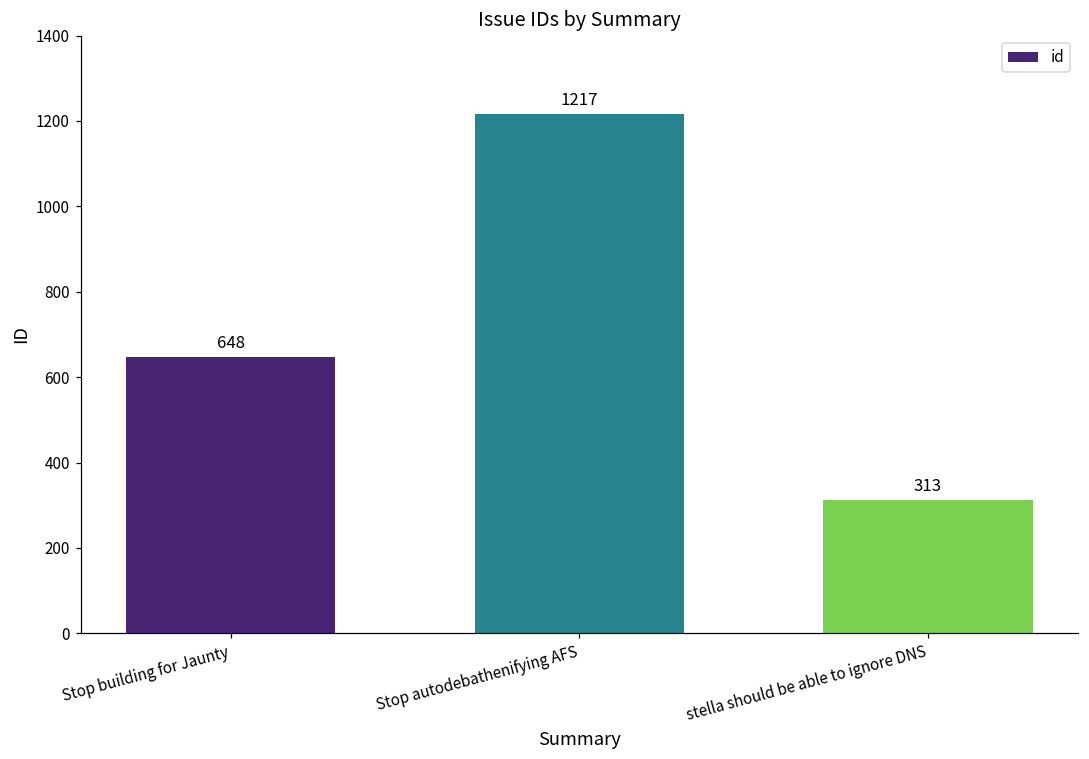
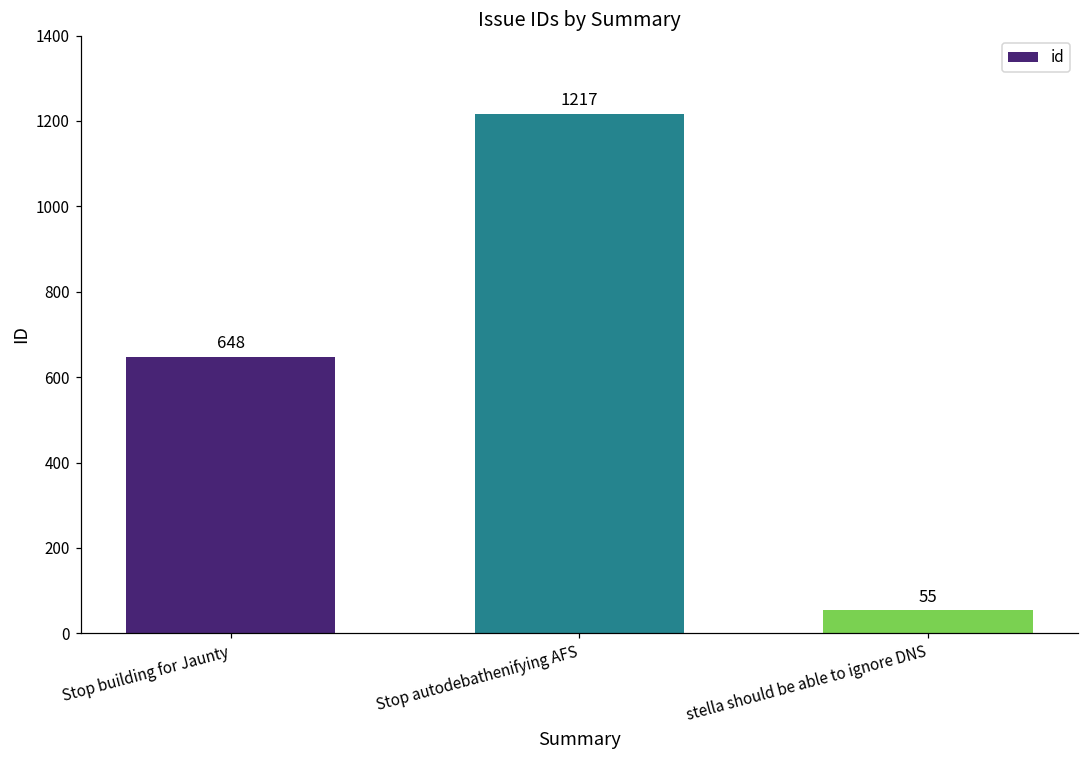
  {
    "Stop building for Jaunty": 648,
    "Stop autodebathenifying AFS": 1217,
-   "stella should be able to ignore DNS": 313
+   "stella should be able to ignore DNS": 55
  }
